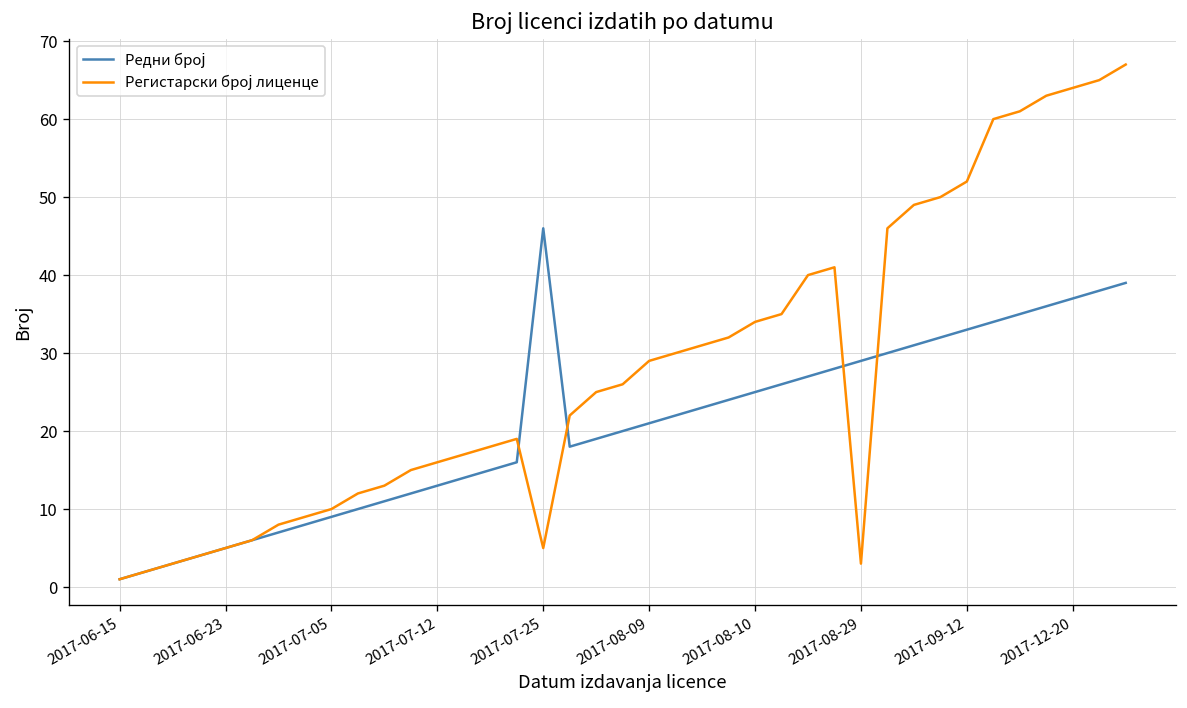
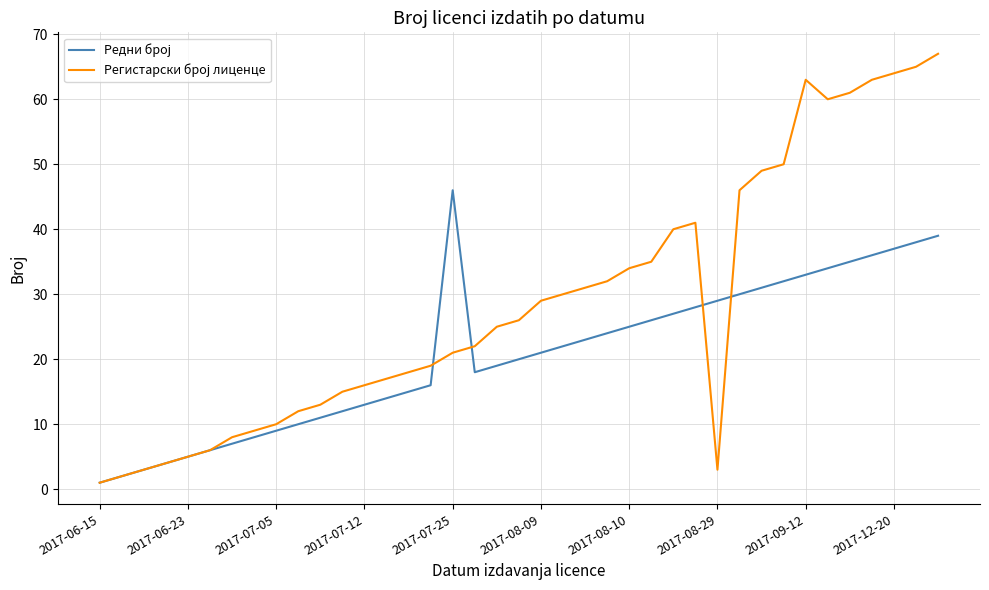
  {
    "Редни број": {
      "2017-07-25": 46,
      "2017-08-29": 29,
      "2017-09-12": 33
    },
    "Регистарски број лиценце": {
-     "2017-07-25": 5,
+     "2017-07-25": 21,
      "2017-08-29": 3,
-     "2017-09-12": 52
+     "2017-09-12": 63
    }
  }
